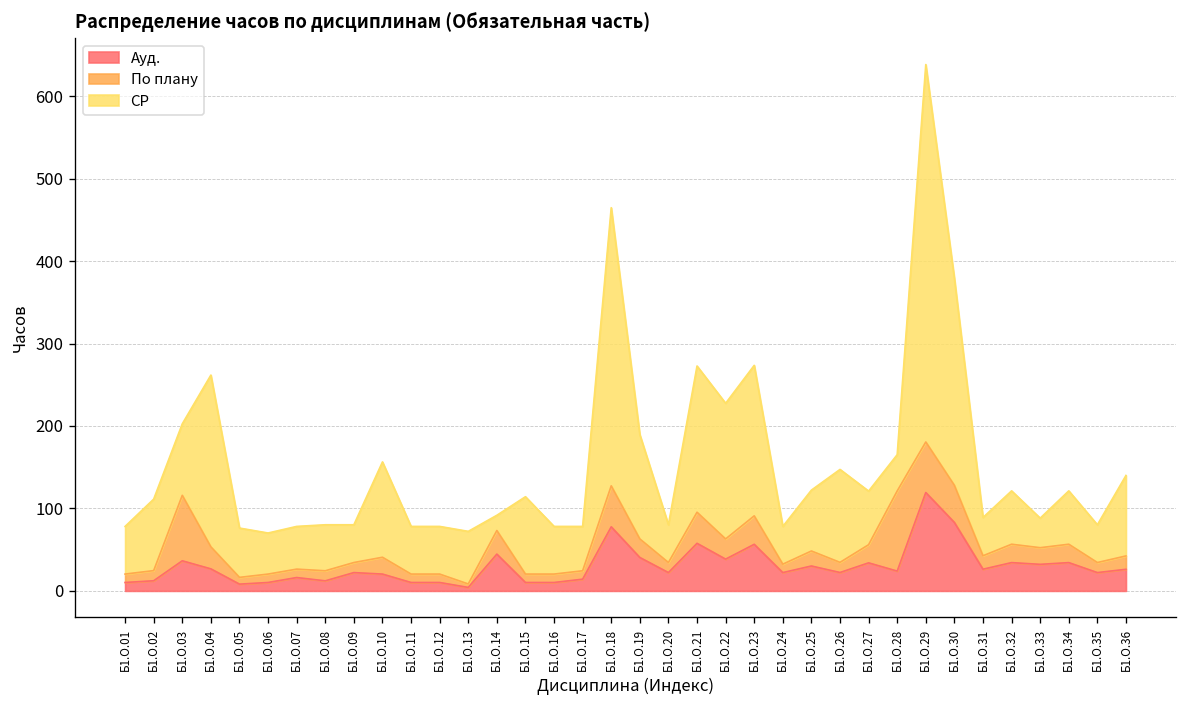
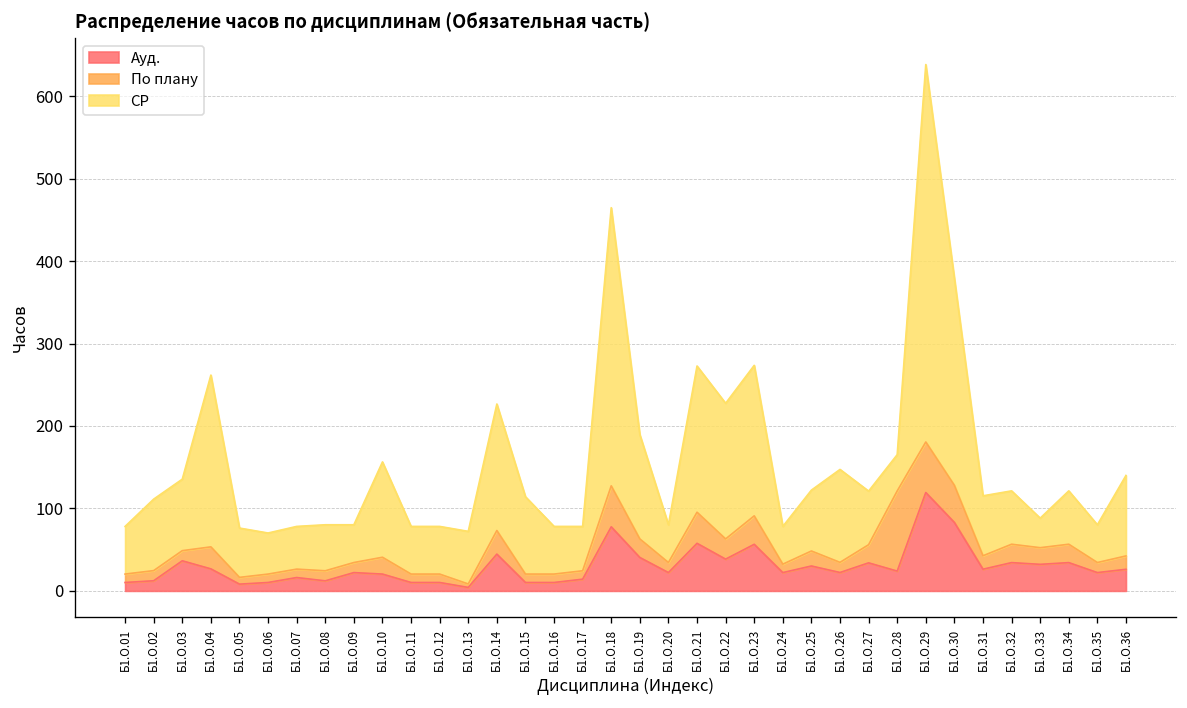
  {
    "Ауд.": {
      "Б1.О.01": 10,
      "Б1.О.02": 10,
      "Б1.О.03": 40,
      "Б1.О.04": 30,
      "Б1.О.05": 10,
      "Б1.О.06": 10,
      "Б1.О.07": 20,
      "Б1.О.08": 10,
      "Б1.О.09": 20,
      "Б1.О.10": 20,
      "Б1.О.11": 10,
      "Б1.О.12": 10,
      "Б1.О.13": 0,
      "Б1.О.14": 40,
      "Б1.О.15": 10,
      "Б1.О.16": 10,
      "Б1.О.17": 10,
      "Б1.О.18": 80,
      "Б1.О.19": 40,
      "Б1.О.20": 20,
      "Б1.О.21": 60,
      "Б1.О.22": 40,
      "Б1.О.23": 60,
      "Б1.О.24": 20,
      "Б1.О.25": 30,
      "Б1.О.26": 20,
      "Б1.О.27": 30,
      "Б1.О.28": 20,
      "Б1.О.29": 120,
      "Б1.О.30": 80,
      "Б1.О.31": 30,
      "Б1.О.32": 30,
      "Б1.О.33": 30,
      "Б1.О.34": 30,
      "Б1.О.35": 20,
      "Б1.О.36": 30
    },
    "По плану": {
      "Б1.О.01": 10,
      "Б1.О.02": 10,
-     "Б1.О.03": 80,
+     "Б1.О.03": 10,
      "Б1.О.04": 30,
      "Б1.О.05": 10,
      "Б1.О.06": 10,
      "Б1.О.07": 10,
      "Б1.О.08": 10,
      "Б1.О.09": 10,
      "Б1.О.10": 20,
      "Б1.О.11": 10,
      "Б1.О.12": 10,
      "Б1.О.13": 0,
      "Б1.О.14": 30,
      "Б1.О.15": 10,
      "Б1.О.16": 10,
      "Б1.О.17": 10,
      "Б1.О.18": 50,
      "Б1.О.19": 20,
      "Б1.О.20": 10,
      "Б1.О.21": 40,
      "Б1.О.22": 20,
      "Б1.О.23": 30,
      "Б1.О.24": 10,
      "Б1.О.25": 20,
      "Б1.О.26": 10,
      "Б1.О.27": 20,
      "Б1.О.28": 100,
      "Б1.О.29": 60,
      "Б1.О.30": 50,
      "Б1.О.31": 20,
      "Б1.О.32": 20,
      "Б1.О.33": 20,
      "Б1.О.34": 20,
      "Б1.О.35": 10,
      "Б1.О.36": 20
    },
    "СР": {
      "Б1.О.01": 60,
      "Б1.О.02": 90,
      "Б1.О.03": 90,
      "Б1.О.04": 210,
      "Б1.О.05": 60,
      "Б1.О.06": 50,
      "Б1.О.07": 50,
      "Б1.О.08": 60,
      "Б1.О.09": 50,
      "Б1.О.10": 120,
      "Б1.О.11": 60,
      "Б1.О.12": 60,
      "Б1.О.13": 60,
-     "Б1.О.14": 20,
+     "Б1.О.14": 150,
      "Б1.О.15": 90,
      "Б1.О.16": 60,
      "Б1.О.17": 50,
      "Б1.О.18": 340,
      "Б1.О.19": 130,
      "Б1.О.20": 50,
      "Б1.О.21": 180,
      "Б1.О.22": 160,
      "Б1.О.23": 180,
      "Б1.О.24": 50,
      "Б1.О.25": 70,
      "Б1.О.26": 110,
      "Б1.О.27": 70,
      "Б1.О.28": 40,
      "Б1.О.29": 460,
      "Б1.О.30": 250,
-     "Б1.О.31": 50,
+     "Б1.О.31": 70,
      "Б1.О.32": 60,
      "Б1.О.33": 40,
      "Б1.О.34": 60,
      "Б1.О.35": 50,
      "Б1.О.36": 100
    }
  }
